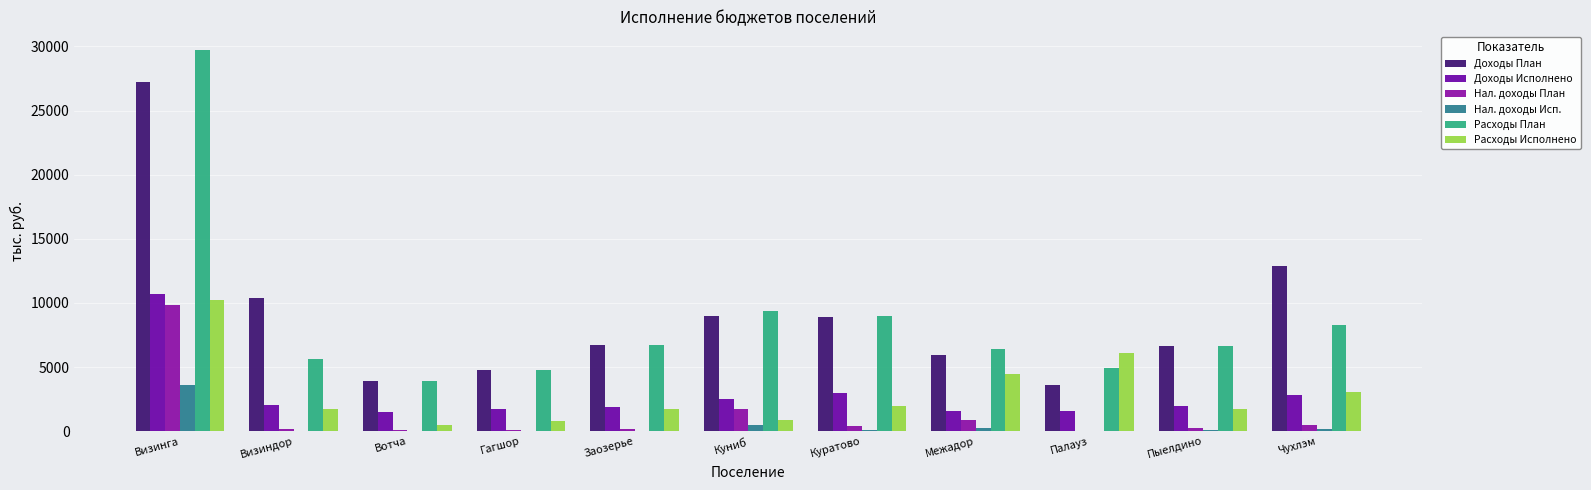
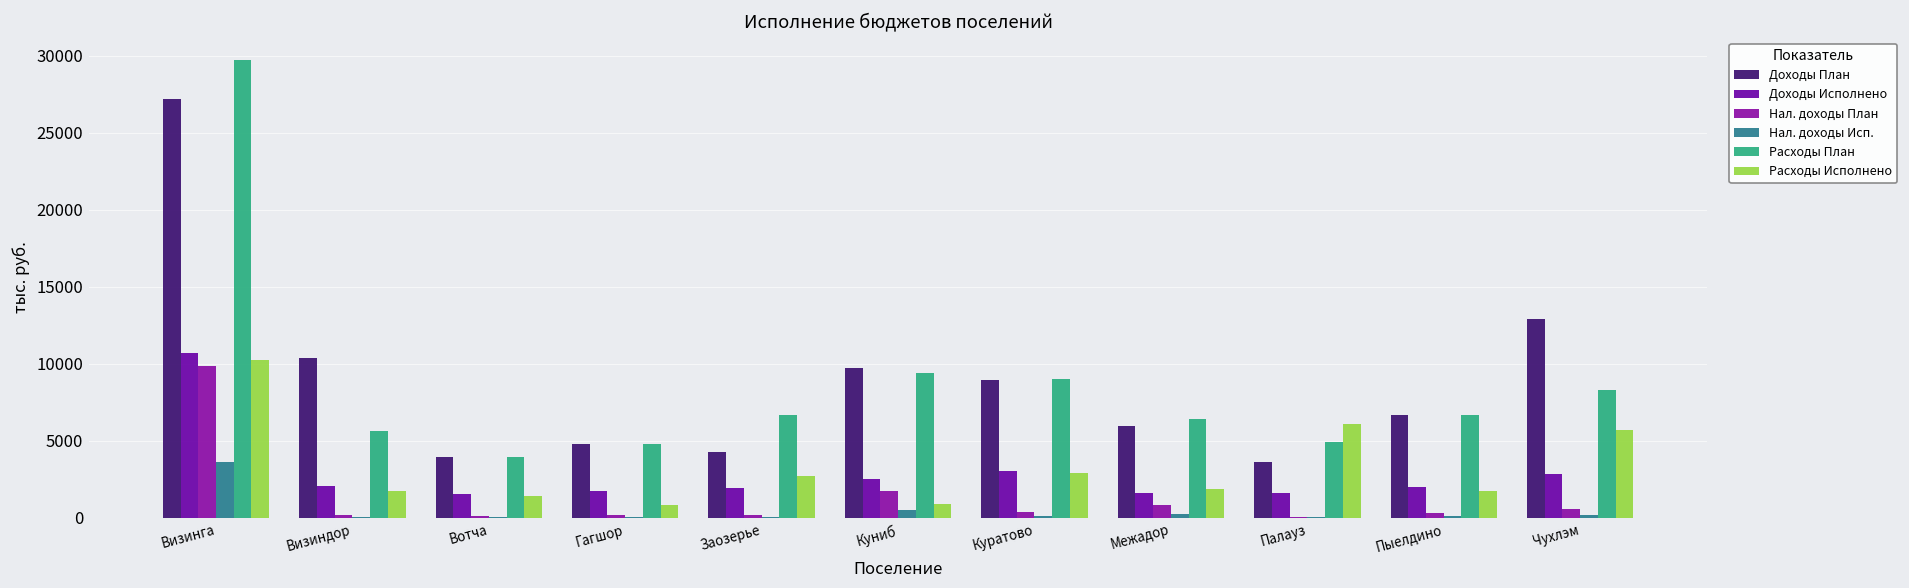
  {
    "Доходы План": {
      "Визинга": 27200,
      "Визиндор": 10400,
      "Вотча": 3900,
      "Гагшор": 4800,
-     "Заозерье": 6700,
-     "Куниб": 9000,
+     "Заозерье": 4300,
+     "Куниб": 9700,
      "Куратово": 8900,
      "Межадор": 5900,
      "Палауз": 3600,
      "Пыелдино": 6600,
      "Чухлэм": 12900
    },
    "Расходы Исполнено": {
      "Визинга": 10200,
      "Визиндор": 1700,
-     "Вотча": 500,
+     "Вотча": 1400,
      "Гагшор": 800,
-     "Заозерье": 1700,
+     "Заозерье": 2700,
      "Куниб": 900,
-     "Куратово": 2000,
-     "Межадор": 4500,
+     "Куратово": 2900,
+     "Межадор": 1800,
      "Палауз": 6100,
      "Пыелдино": 1800,
-     "Чухлэм": 3000
+     "Чухлэм": 5700
    }
  }
